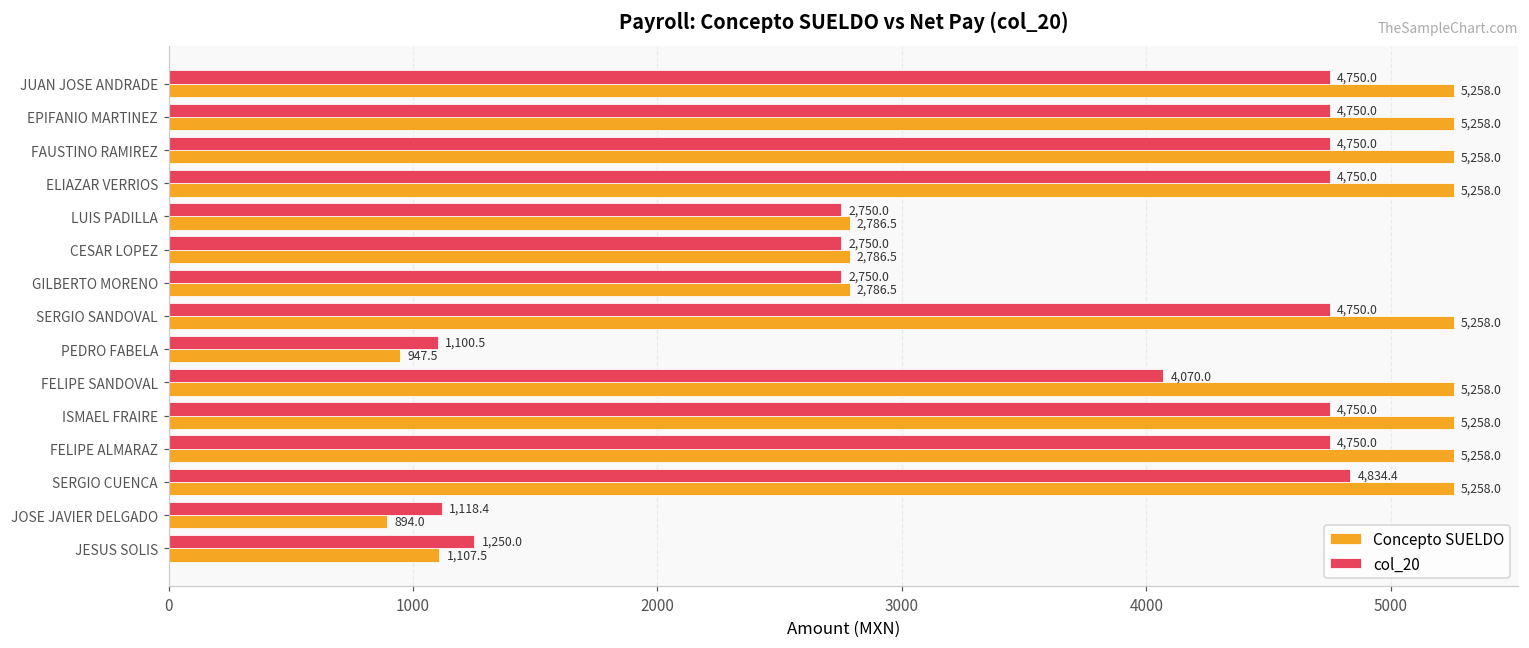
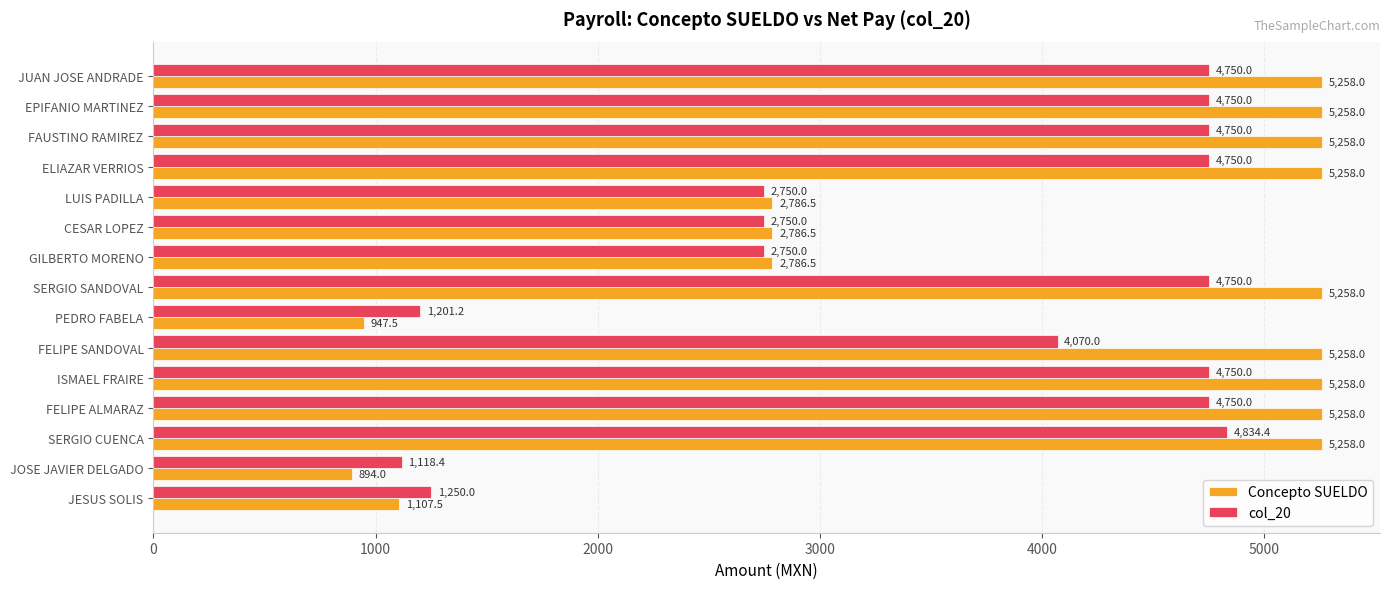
  {
    "Concepto SUELDO": {
      "JUAN JOSE ANDRADE": "5,258.0",
      "EPIFANIO MARTINEZ": "5,258.0",
      "FAUSTINO RAMIREZ": "5,258.0",
      "ELIAZAR VERRIOS": "5,258.0",
      "LUIS PADILLA": "2,786.5",
      "CESAR LOPEZ": "2,786.5",
      "GILBERTO MORENO": "2,786.5",
      "SERGIO SANDOVAL": "5,258.0",
      "PEDRO FABELA": "947.5",
      "FELIPE SANDOVAL": "5,258.0",
      "ISMAEL FRAIRE": "5,258.0",
      "FELIPE ALMARAZ": "5,258.0",
      "SERGIO CUENCA": "5,258.0",
      "JOSE JAVIER DELGADO": "894.0",
      "JESUS SOLIS": "1,107.5"
    },
    "col_20": {
      "JUAN JOSE ANDRADE": "4,750.0",
      "EPIFANIO MARTINEZ": "4,750.0",
      "FAUSTINO RAMIREZ": "4,750.0",
      "ELIAZAR VERRIOS": "4,750.0",
      "LUIS PADILLA": "2,750.0",
      "CESAR LOPEZ": "2,750.0",
      "GILBERTO MORENO": "2,750.0",
      "SERGIO SANDOVAL": "4,750.0",
-     "PEDRO FABELA": "1,100.5",
+     "PEDRO FABELA": "1,201.2",
      "FELIPE SANDOVAL": "4,070.0",
      "ISMAEL FRAIRE": "4,750.0",
      "FELIPE ALMARAZ": "4,750.0",
      "SERGIO CUENCA": "4,834.4",
      "JOSE JAVIER DELGADO": "1,118.4",
      "JESUS SOLIS": "1,250.0"
    }
  }
